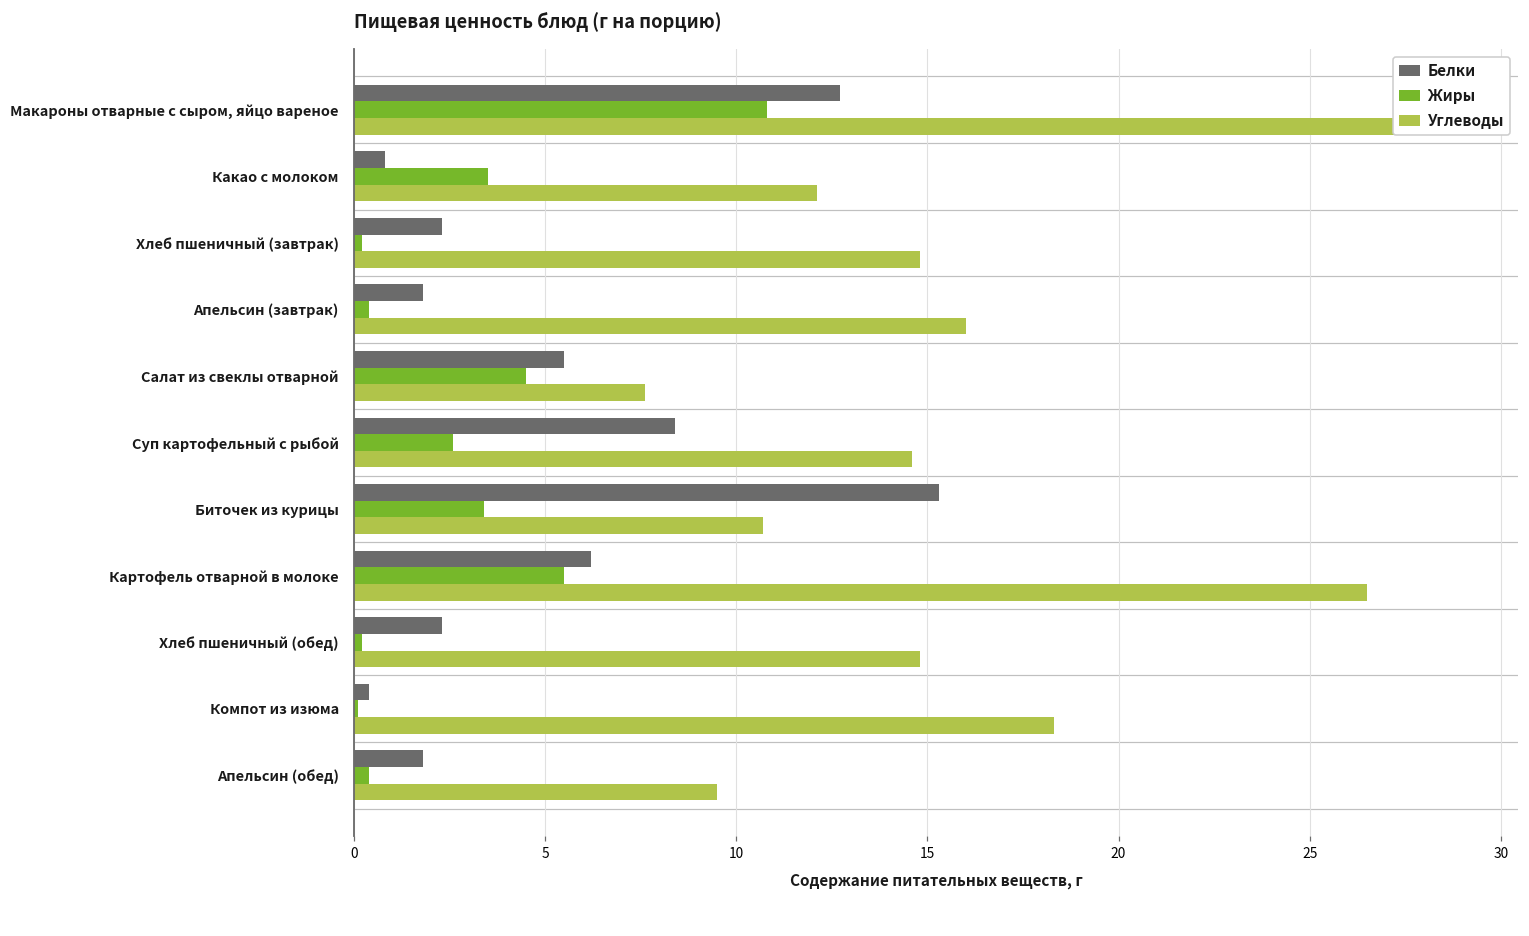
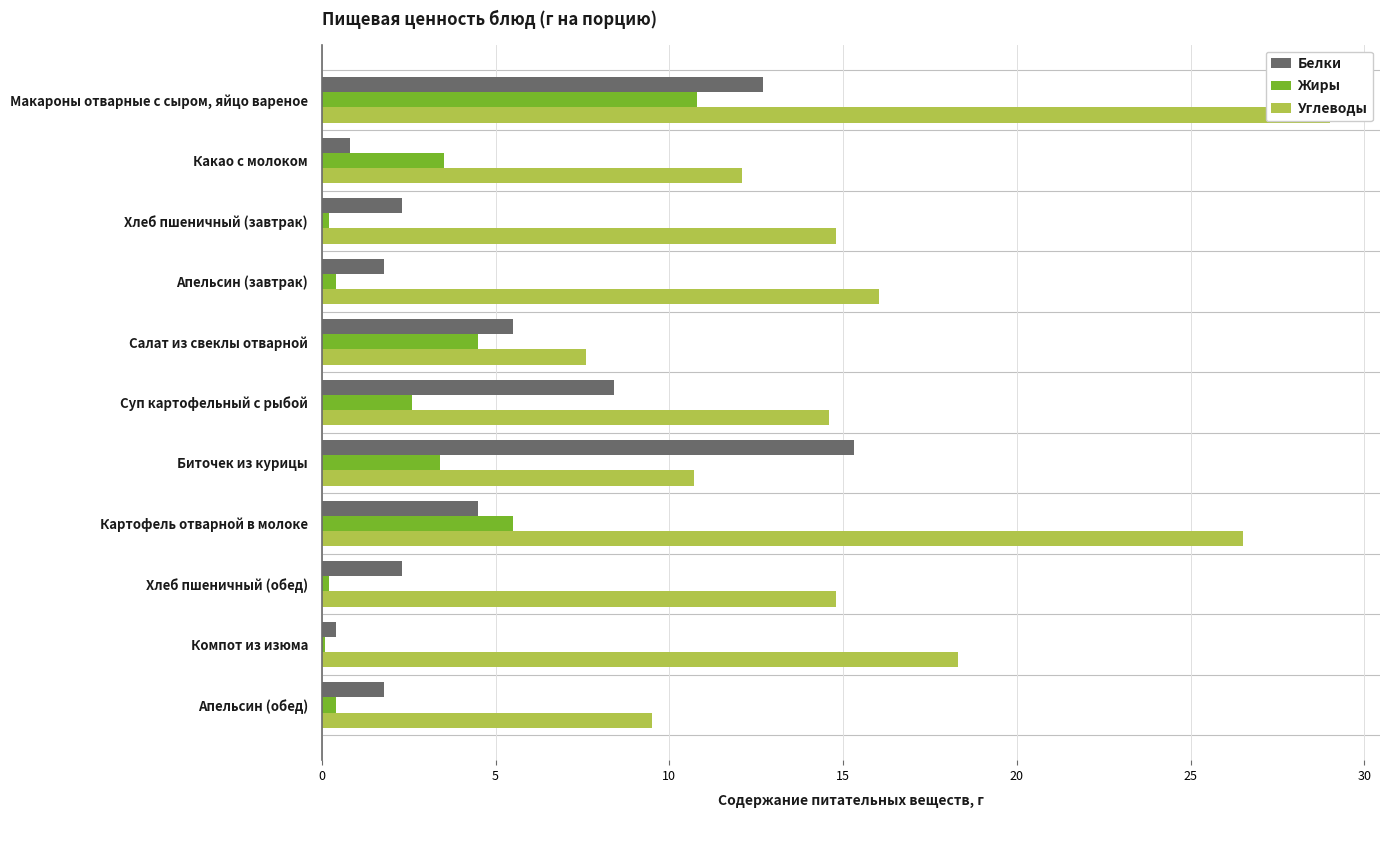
  {
    "Белки": {
      "Макароны отварные с сыром, яйцо вареное": 12.7,
      "Какао с молоком": 0.8,
      "Хлеб пшеничный (завтрак)": 2.3,
      "Апельсин (завтрак)": 1.8,
      "Салат из свеклы отварной": 5.5,
      "Суп картофельный с рыбой": 8.4,
      "Биточек из курицы": 15.3,
-     "Картофель отварной в молоке": 6.2,
+     "Картофель отварной в молоке": 4.5,
      "Хлеб пшеничный (обед)": 2.3,
      "Компот из изюма": 0.4,
      "Апельсин (обед)": 1.8
    },
    "Жиры": {
      "Макароны отварные с сыром, яйцо вареное": 10.8,
      "Какао с молоком": 3.5,
      "Хлеб пшеничный (завтрак)": 0.2,
      "Апельсин (завтрак)": 0.4,
      "Салат из свеклы отварной": 4.5,
      "Суп картофельный с рыбой": 2.6,
      "Биточек из курицы": 3.4,
      "Картофель отварной в молоке": 5.5,
      "Хлеб пшеничный (обед)": 0.2,
      "Компот из изюма": 0.1,
      "Апельсин (обед)": 0.4
    },
    "Углеводы": {
      "Какао с молоком": 12.1,
      "Хлеб пшеничный (завтрак)": 14.8,
      "Апельсин (завтрак)": 16.0,
      "Салат из свеклы отварной": 7.6,
      "Суп картофельный с рыбой": 14.6,
      "Биточек из курицы": 10.7,
      "Картофель отварной в молоке": 26.5,
      "Хлеб пшеничный (обед)": 14.8,
      "Компот из изюма": 18.3,
      "Апельсин (обед)": 9.5
    }
  }
